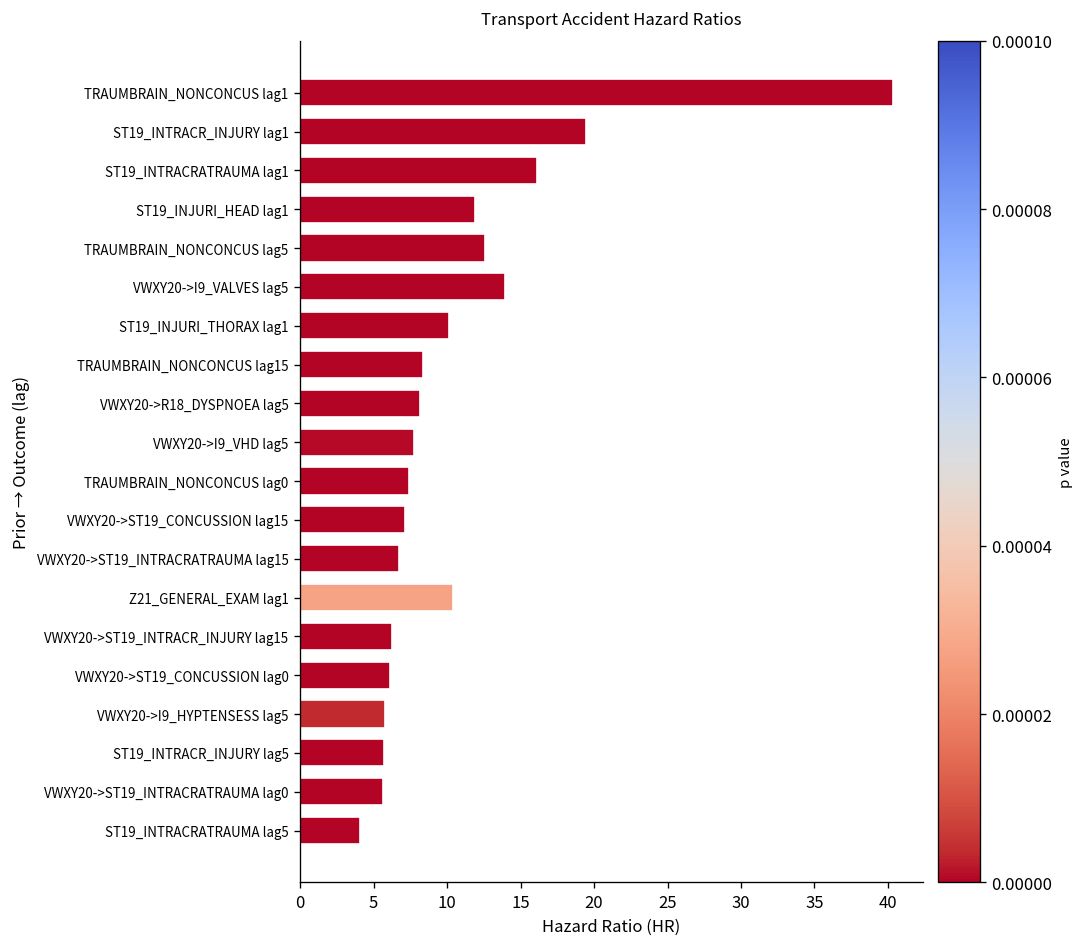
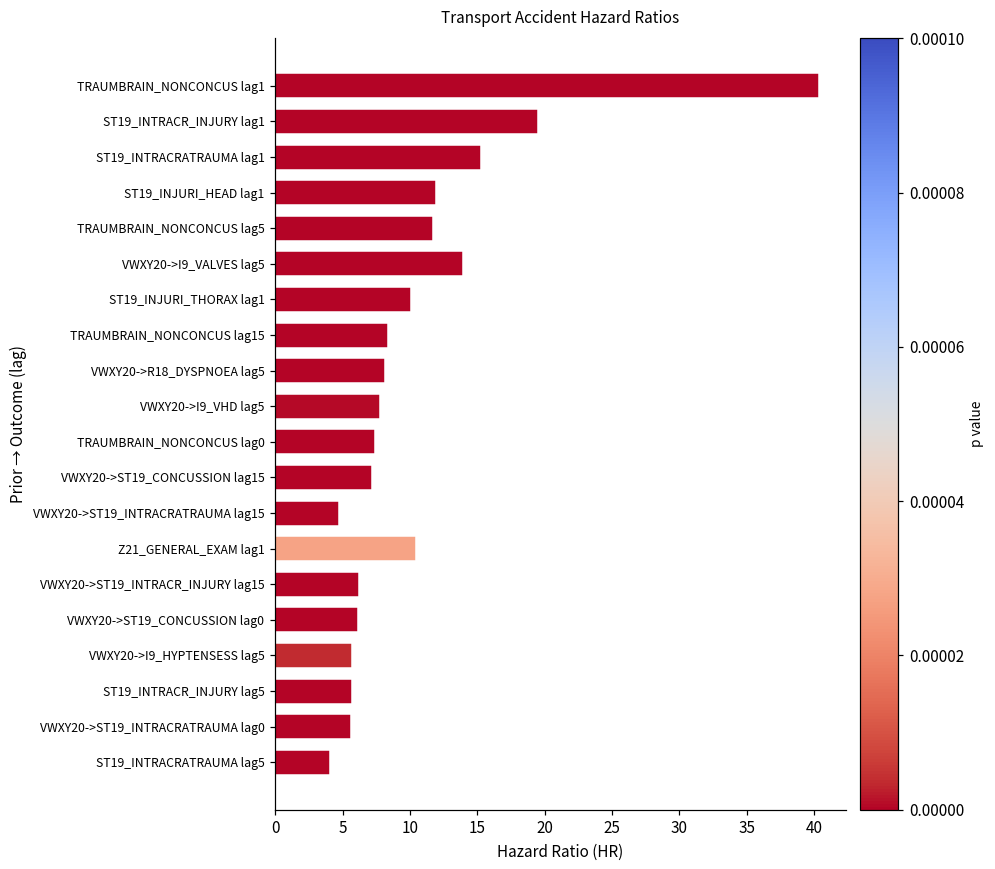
  {
    "TRAUMBRAIN_NONCONCUS lag1": 40.4,
    "ST19_INTRACR_INJURY lag1": 19.5,
-   "ST19_INTRACRATRAUMA lag1": 16.1,
+   "ST19_INTRACRATRAUMA lag1": 15.3,
    "ST19_INJURI_HEAD lag1": 11.9,
-   "TRAUMBRAIN_NONCONCUS lag5": 12.6,
+   "TRAUMBRAIN_NONCONCUS lag5": 11.7,
    "VWXY20->I9_VALVES lag5": 14.0,
    "ST19_INJURI_THORAX lag1": 10.1,
    "TRAUMBRAIN_NONCONCUS lag15": 8.4,
    "VWXY20->R18_DYSPNOEA lag5": 8.2,
    "VWXY20->I9_VHD lag5": 7.8,
    "TRAUMBRAIN_NONCONCUS lag0": 7.4,
    "VWXY20->ST19_CONCUSSION lag15": 7.2,
-   "VWXY20->ST19_INTRACRATRAUMA lag15": 6.7,
+   "VWXY20->ST19_INTRACRATRAUMA lag15": 4.7,
    "Z21_GENERAL_EXAM lag1": 10.4,
    "VWXY20->ST19_INTRACR_INJURY lag15": 6.2,
    "VWXY20->ST19_CONCUSSION lag0": 6.1,
    "VWXY20->I9_HYPTENSESS lag5": 5.7,
    "ST19_INTRACR_INJURY lag5": 5.7,
    "VWXY20->ST19_INTRACRATRAUMA lag0": 5.6,
    "ST19_INTRACRATRAUMA lag5": 4.1
  }
